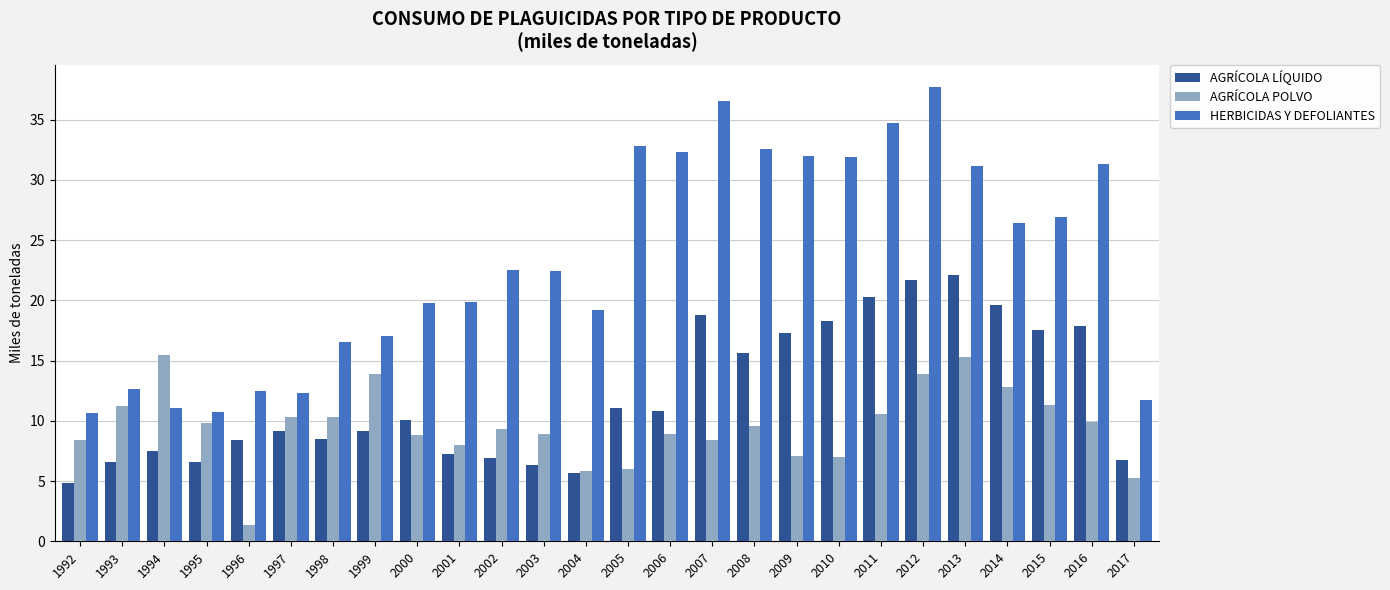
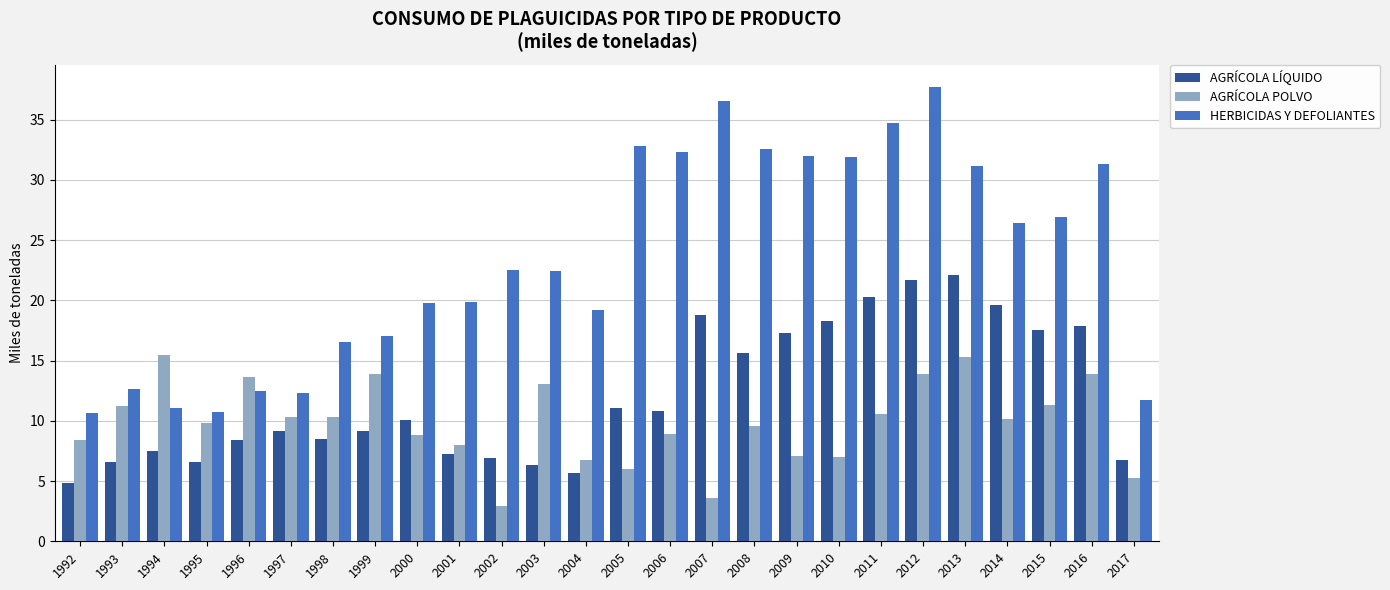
  {
    "AGRÍCOLA POLVO": {
      "1992": 8.4,
      "1993": 11.2,
      "1994": 15.4,
      "1995": 9.8,
-     "1996": 1.4,
+     "1996": 13.6,
      "1997": 10.3,
      "1998": 10.3,
      "1999": 13.9,
      "2000": 8.8,
      "2001": 8.0,
-     "2002": 9.3,
-     "2003": 8.9,
-     "2004": 5.9,
+     "2002": 2.9,
+     "2003": 13.1,
+     "2004": 6.7,
      "2005": 6.0,
      "2006": 8.9,
-     "2007": 8.4,
+     "2007": 3.6,
      "2008": 9.5,
      "2009": 7.1,
      "2010": 7.0,
      "2011": 10.6,
      "2012": 13.9,
      "2013": 15.3,
-     "2014": 12.8,
+     "2014": 10.1,
      "2015": 11.3,
-     "2016": 9.9,
+     "2016": 13.9,
      "2017": 5.3
    }
  }
